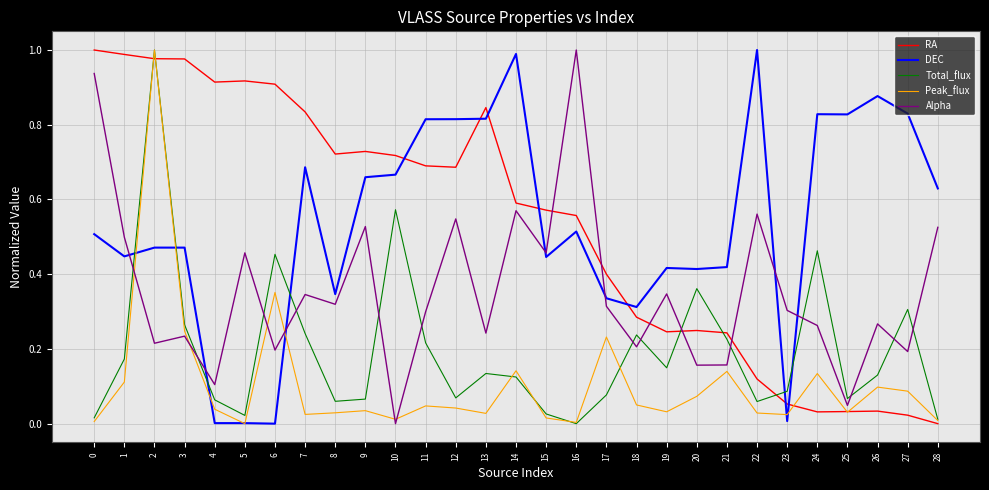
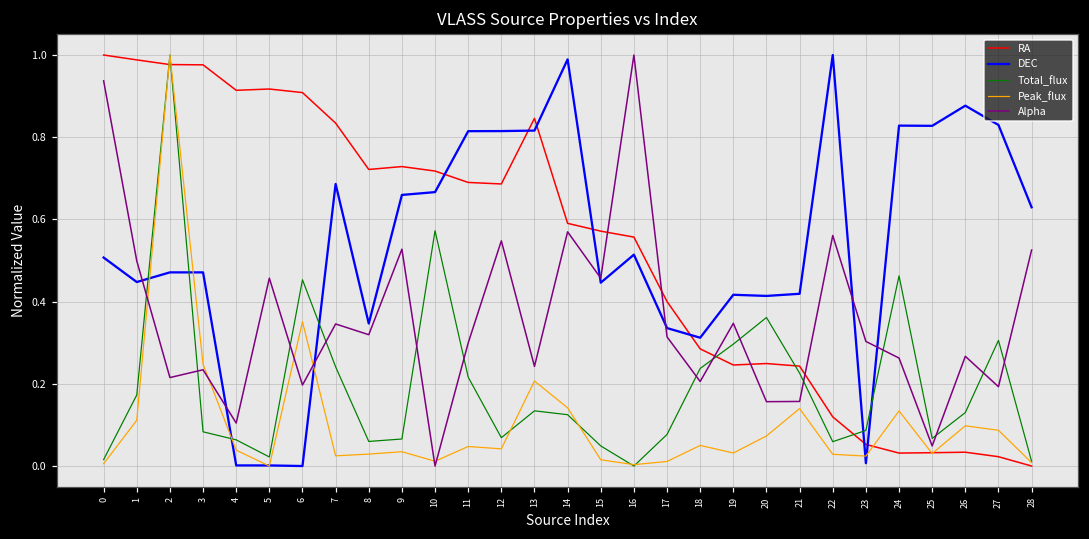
  {
    "RA": {
      "0": 1.00,
      "1": 0.99,
      "2": 0.98,
      "3": 0.98,
      "4": 0.91,
      "5": 0.92,
      "6": 0.91,
      "7": 0.83,
      "8": 0.72,
      "9": 0.73,
      "10": 0.72,
      "11": 0.69,
      "12": 0.69,
      "13": 0.85,
      "14": 0.59,
      "15": 0.57,
      "16": 0.56,
      "17": 0.40,
      "18": 0.29,
      "19": 0.25,
      "20": 0.25,
      "21": 0.24,
      "22": 0.12,
      "23": 0.05,
      "24": 0.03,
      "26": 0.03,
      "27": 0.02,
      "28": 0.00
    },
    "DEC": {
      "0": 0.51,
      "1": 0.45,
      "2": 0.47,
      "3": 0.47,
      "4": 0.00,
      "6": 0.00,
      "7": 0.69,
      "8": 0.35,
      "9": 0.66,
      "10": 0.67,
      "11": 0.81,
      "12": 0.81,
      "13": 0.82,
      "14": 0.99,
      "15": 0.45,
      "16": 0.51,
      "17": 0.34,
      "18": 0.31,
      "19": 0.42,
      "20": 0.41,
      "21": 0.42,
      "22": 1.00,
      "23": 0.01,
      "24": 0.83,
      "25": 0.83,
      "26": 0.88,
      "28": 0.63
    },
    "Total_flux": {
      "0": 0.02,
      "1": 0.17,
-     "3": 0.26,
+     "3": 0.08,
      "4": 0.06,
      "5": 0.02,
      "6": 0.45,
      "7": 0.24,
      "8": 0.06,
      "9": 0.07,
      "10": 0.57,
      "11": 0.22,
      "12": 0.07,
      "13": 0.13,
      "14": 0.12,
-     "15": 0.03,
+     "15": 0.05,
      "17": 0.08,
      "18": 0.24,
-     "19": 0.15,
+     "19": 0.30,
      "20": 0.36,
      "21": 0.23,
      "22": 0.06,
      "23": 0.09,
      "24": 0.46,
      "25": 0.07,
      "26": 0.13,
      "27": 0.31
    },
    "Peak_flux": {
      "0": 0.01,
      "1": 0.11,
      "3": 0.25,
      "4": 0.04,
      "6": 0.35,
      "7": 0.02,
      "8": 0.03,
      "9": 0.03,
      "10": 0.01,
      "11": 0.05,
      "12": 0.04,
-     "13": 0.03,
+     "13": 0.21,
      "14": 0.14,
      "15": 0.02,
-     "17": 0.23,
+     "17": 0.01,
      "18": 0.05,
      "19": 0.03,
      "20": 0.07,
      "21": 0.14,
      "22": 0.03,
      "23": 0.02,
      "24": 0.13,
      "26": 0.10,
      "27": 0.09
    },
    "Alpha": {
      "0": 0.94,
      "1": 0.50,
      "2": 0.22,
      "3": 0.23,
      "4": 0.10,
      "5": 0.46,
      "6": 0.20,
      "7": 0.35,
      "8": 0.32,
      "9": 0.53,
      "10": 0.00,
      "11": 0.30,
      "12": 0.55,
      "13": 0.24,
      "14": 0.57,
      "15": 0.46,
      "16": 1.00,
      "17": 0.31,
      "18": 0.21,
      "19": 0.35,
      "20": 0.16,
      "21": 0.16,
      "22": 0.56,
      "23": 0.30,
      "24": 0.26,
      "25": 0.05,
      "26": 0.27,
      "27": 0.19,
      "28": 0.53
    }
  }
